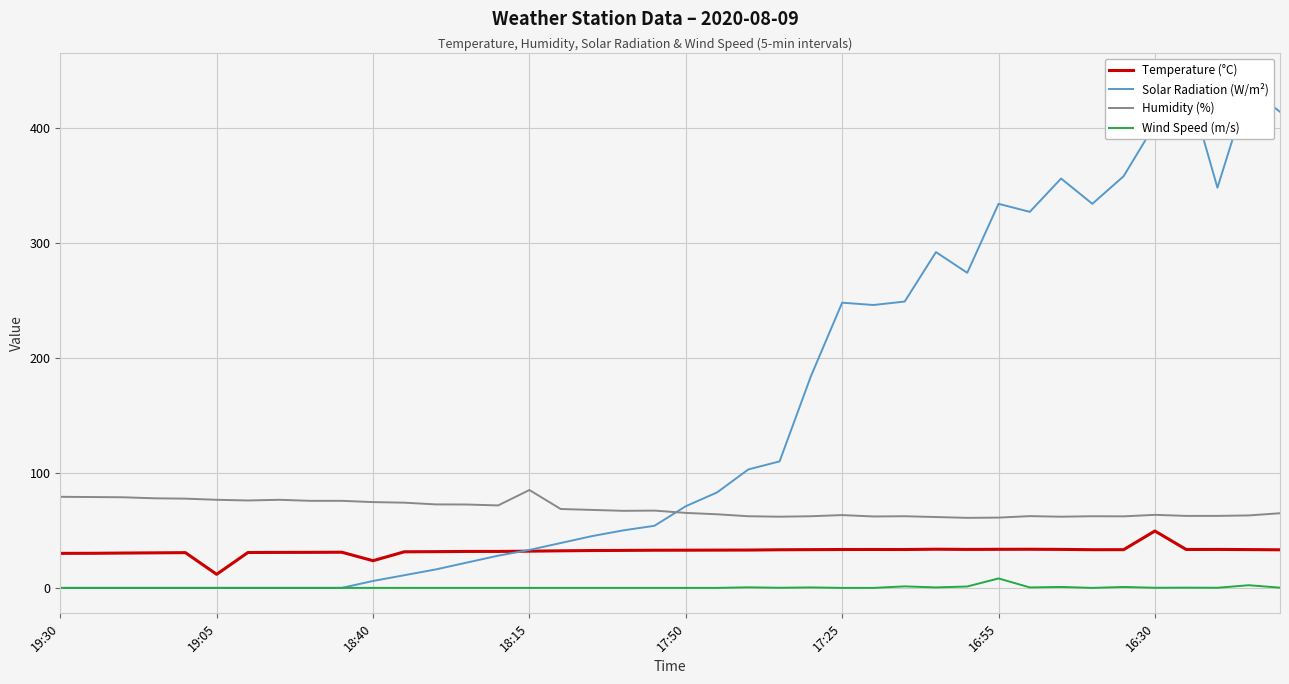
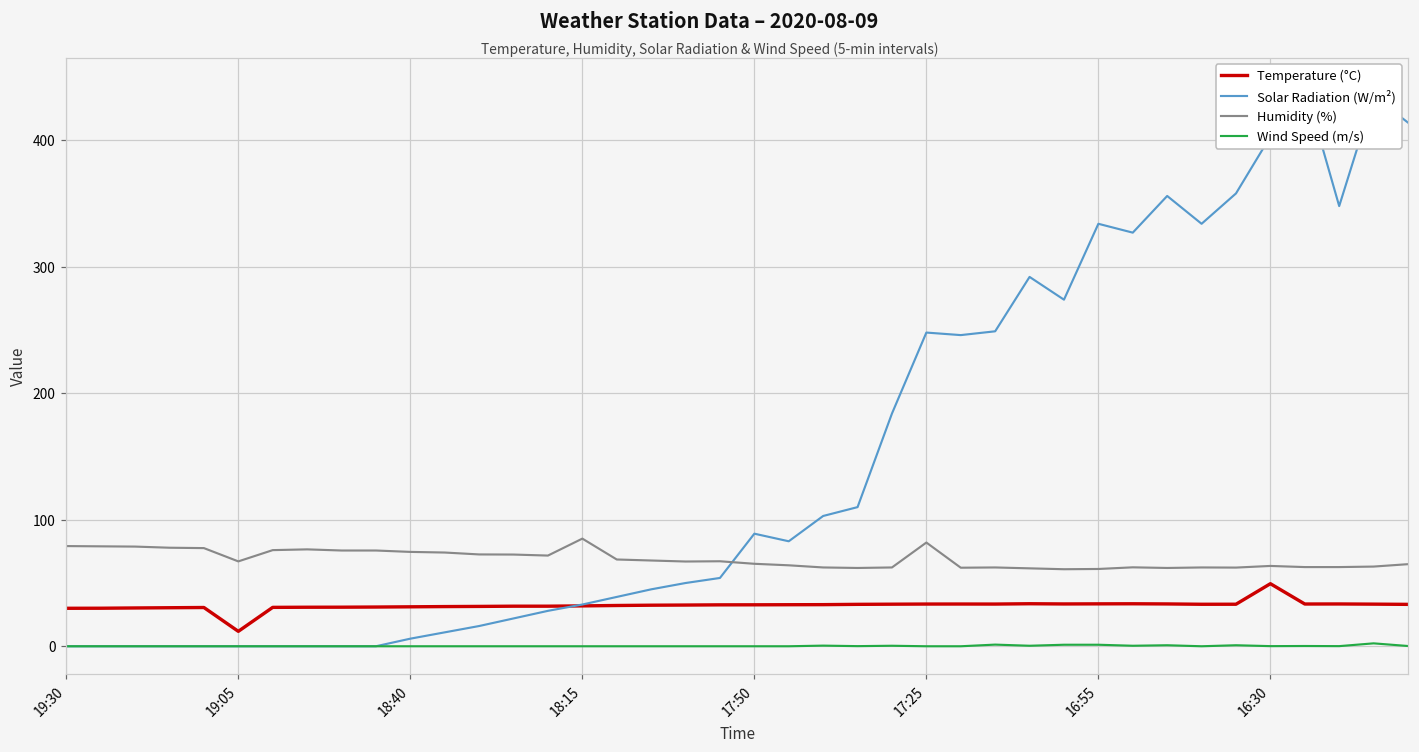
  {
    "Temperature (°C)": {
      "19:30": 30,
      "19:05": 12,
-     "18:40": 24,
+     "18:40": 31,
      "17:50": 33,
      "17:25": 33,
      "16:55": 34,
      "16:30": 49
    },
    "Solar Radiation (W/m²)": {
      "18:40": 6,
-     "17:50": 71,
+     "17:50": 89,
      "17:25": 248,
      "16:55": 334
    },
    "Humidity (%)": {
      "19:30": 79,
-     "19:05": 77,
+     "19:05": 67,
      "18:40": 75,
      "18:15": 85,
      "17:50": 65,
-     "17:25": 63,
+     "17:25": 82,
      "16:55": 61,
      "16:30": 64
    },
    "Wind Speed (m/s)": {
      "18:40": 0,
      "18:15": 0,
      "17:50": 0,
      "17:25": 0,
-     "16:55": 8,
+     "16:55": 1,
      "16:30": 0
    }
  }
